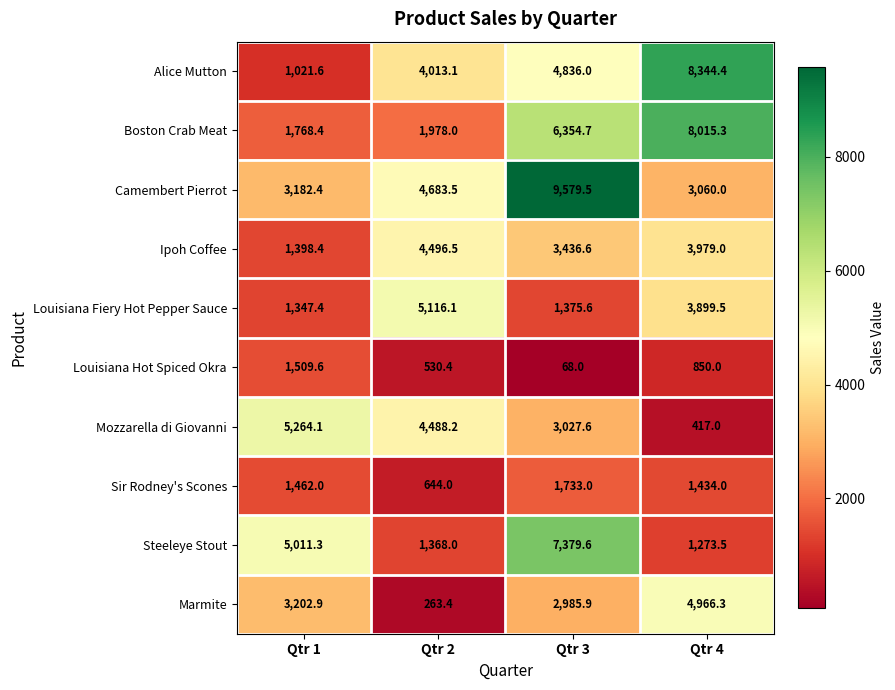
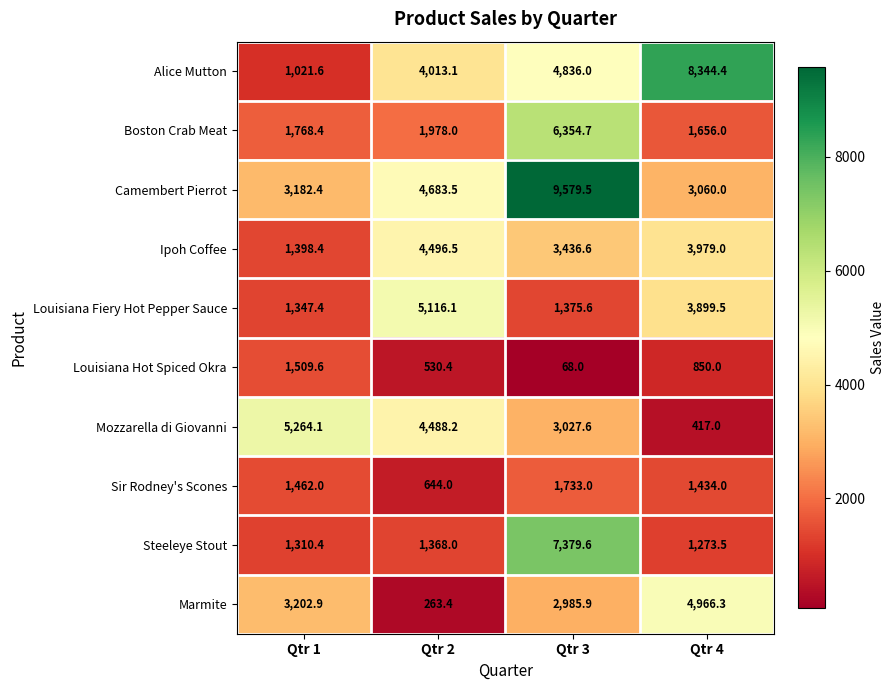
  {
    "Alice Mutton": {
      "Qtr 1": "1,021.6",
      "Qtr 2": "4,013.1",
      "Qtr 3": "4,836.0",
      "Qtr 4": "8,344.4"
    },
    "Boston Crab Meat": {
      "Qtr 1": "1,768.4",
      "Qtr 2": "1,978.0",
      "Qtr 3": "6,354.7",
-     "Qtr 4": "8,015.3"
+     "Qtr 4": "1,656.0"
    },
    "Camembert Pierrot": {
      "Qtr 1": "3,182.4",
      "Qtr 2": "4,683.5",
      "Qtr 3": "9,579.5",
      "Qtr 4": "3,060.0"
    },
    "Ipoh Coffee": {
      "Qtr 1": "1,398.4",
      "Qtr 2": "4,496.5",
      "Qtr 3": "3,436.6",
      "Qtr 4": "3,979.0"
    },
    "Louisiana Fiery Hot Pepper Sauce": {
      "Qtr 1": "1,347.4",
      "Qtr 2": "5,116.1",
      "Qtr 3": "1,375.6",
      "Qtr 4": "3,899.5"
    },
    "Louisiana Hot Spiced Okra": {
      "Qtr 1": "1,509.6",
      "Qtr 2": "530.4",
      "Qtr 3": "68.0",
      "Qtr 4": "850.0"
    },
    "Mozzarella di Giovanni": {
      "Qtr 1": "5,264.1",
      "Qtr 2": "4,488.2",
      "Qtr 3": "3,027.6",
      "Qtr 4": "417.0"
    },
    "Sir Rodney's Scones": {
      "Qtr 1": "1,462.0",
      "Qtr 2": "644.0",
      "Qtr 3": "1,733.0",
      "Qtr 4": "1,434.0"
    },
    "Steeleye Stout": {
-     "Qtr 1": "5,011.3",
+     "Qtr 1": "1,310.4",
      "Qtr 2": "1,368.0",
      "Qtr 3": "7,379.6",
      "Qtr 4": "1,273.5"
    },
    "Marmite": {
      "Qtr 1": "3,202.9",
      "Qtr 2": "263.4",
      "Qtr 3": "2,985.9",
      "Qtr 4": "4,966.3"
    }
  }
